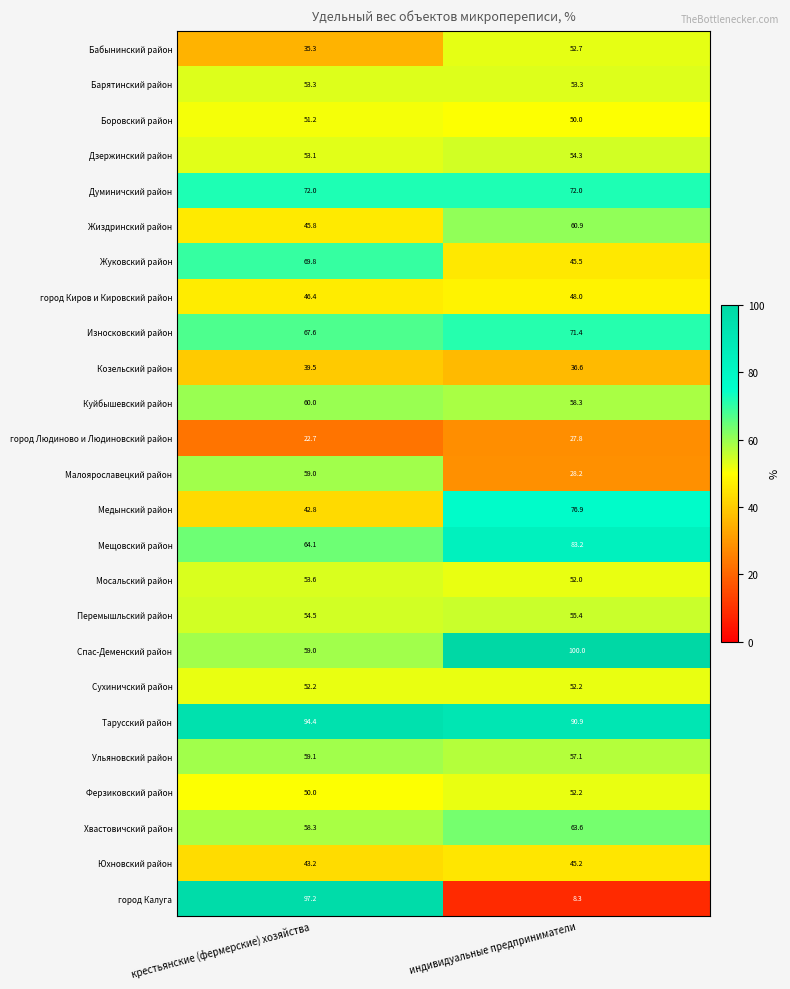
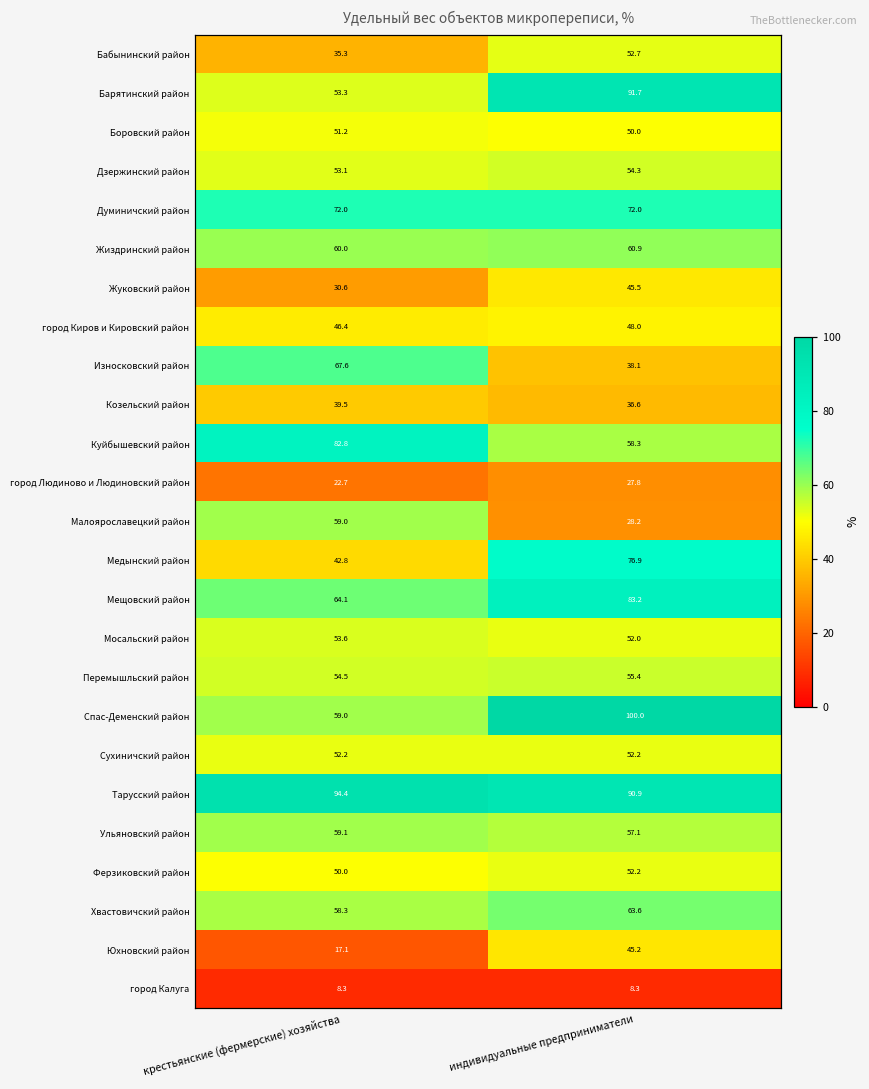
  {
    "Бабынинский район": {
      "крестьянские (фермерские) хозяйства": 35.3,
      "индивидуальные предприниматели": 52.7
    },
    "Барятинский район": {
      "крестьянские (фермерские) хозяйства": 53.3,
-     "индивидуальные предприниматели": 53.3
+     "индивидуальные предприниматели": 91.7
    },
    "Боровский район": {
      "крестьянские (фермерские) хозяйства": 51.2,
      "индивидуальные предприниматели": 50.0
    },
    "Дзержинский район": {
      "крестьянские (фермерские) хозяйства": 53.1,
      "индивидуальные предприниматели": 54.3
    },
    "Думиничский район": {
      "крестьянские (фермерские) хозяйства": 72.0,
      "индивидуальные предприниматели": 72.0
    },
    "Жиздринский район": {
-     "крестьянские (фермерские) хозяйства": 45.8,
+     "крестьянские (фермерские) хозяйства": 60.0,
      "индивидуальные предприниматели": 60.9
    },
    "Жуковский район": {
-     "крестьянские (фермерские) хозяйства": 69.8,
+     "крестьянские (фермерские) хозяйства": 30.6,
      "индивидуальные предприниматели": 45.5
    },
    "город Киров и Кировский район": {
      "крестьянские (фермерские) хозяйства": 46.4,
      "индивидуальные предприниматели": 48.0
    },
    "Износковский район": {
      "крестьянские (фермерские) хозяйства": 67.6,
-     "индивидуальные предприниматели": 71.4
+     "индивидуальные предприниматели": 38.1
    },
    "Козельский район": {
      "крестьянские (фермерские) хозяйства": 39.5,
      "индивидуальные предприниматели": 36.6
    },
    "Куйбышевский район": {
-     "крестьянские (фермерские) хозяйства": 60.0,
+     "крестьянские (фермерские) хозяйства": 82.8,
      "индивидуальные предприниматели": 58.3
    },
    "город Людиново и Людиновский район": {
      "крестьянские (фермерские) хозяйства": 22.7,
      "индивидуальные предприниматели": 27.8
    },
    "Малоярославецкий район": {
      "крестьянские (фермерские) хозяйства": 59.0,
      "индивидуальные предприниматели": 28.2
    },
    "Медынский район": {
      "крестьянские (фермерские) хозяйства": 42.8,
      "индивидуальные предприниматели": 76.9
    },
    "Мещовский район": {
      "крестьянские (фермерские) хозяйства": 64.1,
      "индивидуальные предприниматели": 83.2
    },
    "Мосальский район": {
      "крестьянские (фермерские) хозяйства": 53.6,
      "индивидуальные предприниматели": 52.0
    },
    "Перемышльский район": {
      "крестьянские (фермерские) хозяйства": 54.5,
      "индивидуальные предприниматели": 55.4
    },
    "Спас-Деменский район": {
      "крестьянские (фермерские) хозяйства": 59.0,
      "индивидуальные предприниматели": 100.0
    },
    "Сухиничский район": {
      "крестьянские (фермерские) хозяйства": 52.2,
      "индивидуальные предприниматели": 52.2
    },
    "Тарусский район": {
      "крестьянские (фермерские) хозяйства": 94.4,
      "индивидуальные предприниматели": 90.9
    },
    "Ульяновский район": {
      "крестьянские (фермерские) хозяйства": 59.1,
      "индивидуальные предприниматели": 57.1
    },
    "Ферзиковский район": {
      "крестьянские (фермерские) хозяйства": 50.0,
      "индивидуальные предприниматели": 52.2
    },
    "Хвастовичский район": {
      "крестьянские (фермерские) хозяйства": 58.3,
      "индивидуальные предприниматели": 63.6
    },
    "Юхновский район": {
-     "крестьянские (фермерские) хозяйства": 43.2,
+     "крестьянские (фермерские) хозяйства": 17.1,
      "индивидуальные предприниматели": 45.2
    },
    "город Калуга": {
-     "крестьянские (фермерские) хозяйства": 97.2,
+     "крестьянские (фермерские) хозяйства": 8.3,
      "индивидуальные предприниматели": 8.3
    }
  }
